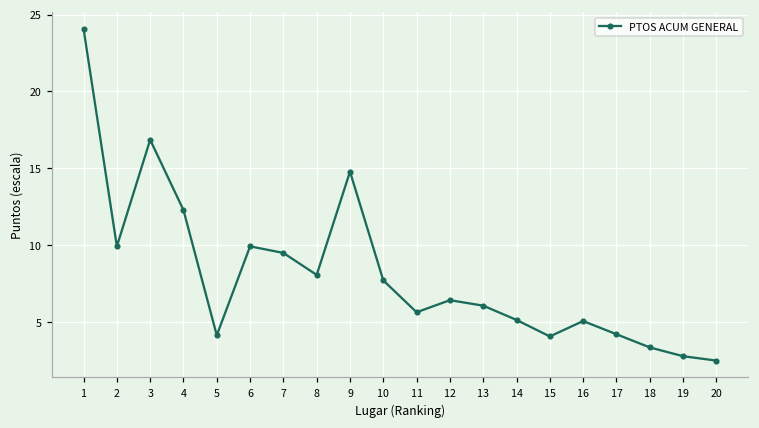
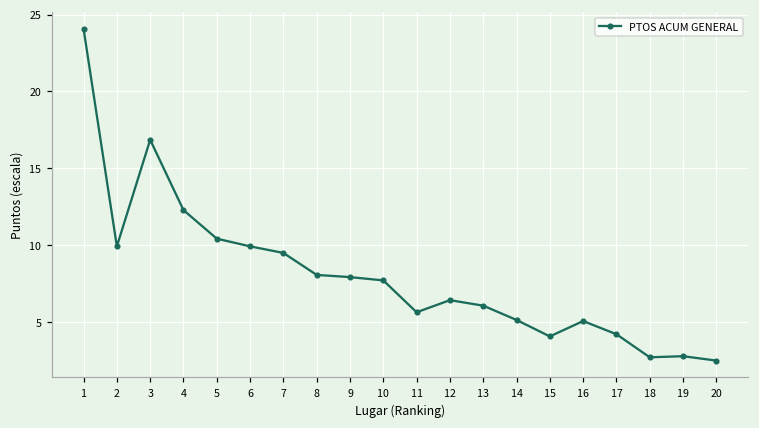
  {
    "1": 24.1,
    "2": 9.9,
    "3": 16.9,
    "4": 12.3,
-   "5": 4.1,
+   "5": 10.4,
    "6": 9.9,
    "7": 9.5,
    "8": 8.1,
-   "9": 14.8,
+   "9": 7.9,
    "10": 7.7,
    "11": 5.6,
    "12": 6.4,
    "13": 6.1,
    "14": 5.1,
    "15": 4.1,
    "16": 5.1,
    "17": 4.2,
-   "18": 3.4,
+   "18": 2.7,
    "19": 2.8,
    "20": 2.5
  }
